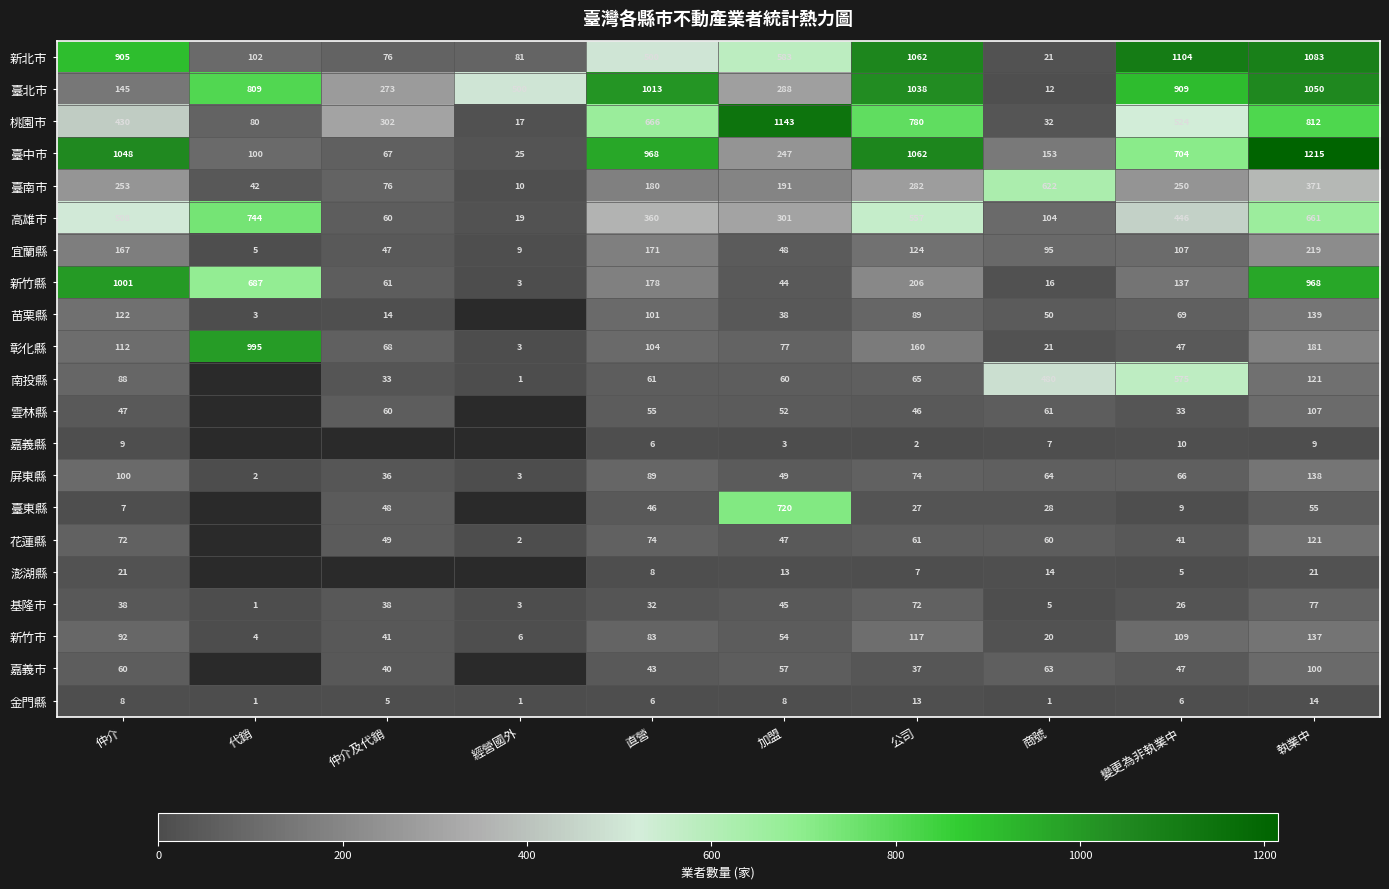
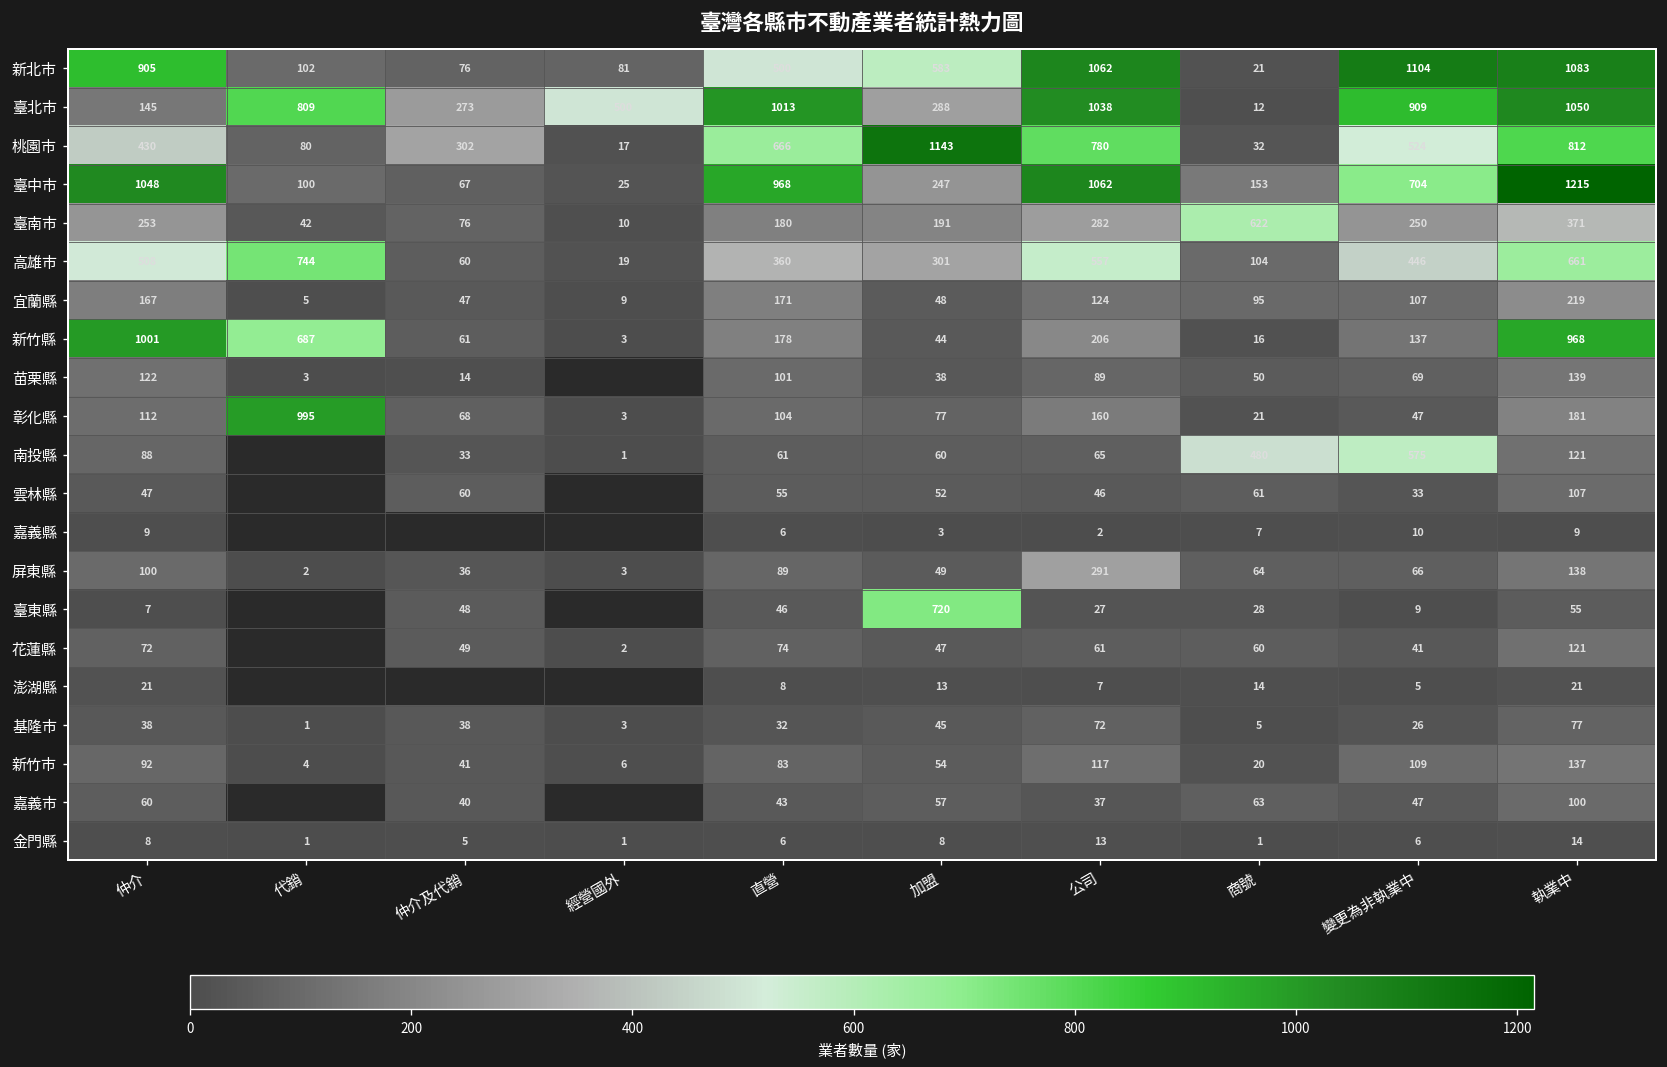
  {
    "新北市": {
      "仲介": 905,
      "代銷": 102,
      "仲介及代銷": 76,
      "經營國外": 81,
      "公司": 1062,
      "商號": 21,
      "變更為非執業中": 1104,
      "執業中": 1083
    },
    "臺北市": {
      "仲介": 145,
      "代銷": 809,
      "仲介及代銷": 273,
      "直營": 1013,
      "加盟": 288,
      "公司": 1038,
      "商號": 12,
      "變更為非執業中": 909,
      "執業中": 1050
    },
    "桃園市": {
      "代銷": 80,
      "仲介及代銷": 302,
      "經營國外": 17,
      "直營": 666,
      "加盟": 1143,
      "公司": 780,
      "商號": 32,
      "執業中": 812
    },
    "臺中市": {
      "仲介": 1048,
      "代銷": 100,
      "仲介及代銷": 67,
      "經營國外": 25,
      "直營": 968,
      "加盟": 247,
      "公司": 1062,
      "商號": 153,
      "變更為非執業中": 704,
      "執業中": 1215
    },
    "臺南市": {
      "仲介": 253,
      "代銷": 42,
      "仲介及代銷": 76,
      "經營國外": 10,
      "直營": 180,
      "加盟": 191,
      "公司": 282,
      "商號": 622,
      "變更為非執業中": 250
    },
    "高雄市": {
      "代銷": 744,
      "仲介及代銷": 60,
      "經營國外": 19,
      "加盟": 301,
      "商號": 104,
      "執業中": 661
    },
    "宜蘭縣": {
      "仲介": 167,
      "代銷": 5,
      "仲介及代銷": 47,
      "經營國外": 9,
      "直營": 171,
      "加盟": 48,
      "公司": 124,
      "商號": 95,
      "變更為非執業中": 107,
      "執業中": 219
    },
    "新竹縣": {
      "仲介": 1001,
      "代銷": 687,
      "仲介及代銷": 61,
      "經營國外": 3,
      "直營": 178,
      "加盟": 44,
      "公司": 206,
      "商號": 16,
      "變更為非執業中": 137,
      "執業中": 968
    },
    "苗栗縣": {
      "仲介": 122,
      "代銷": 3,
      "仲介及代銷": 14,
      "直營": 101,
      "加盟": 38,
      "公司": 89,
      "商號": 50,
      "變更為非執業中": 69,
      "執業中": 139
    },
    "彰化縣": {
      "仲介": 112,
      "代銷": 995,
      "仲介及代銷": 68,
      "經營國外": 3,
      "直營": 104,
      "加盟": 77,
      "公司": 160,
      "商號": 21,
      "變更為非執業中": 47,
      "執業中": 181
    },
    "南投縣": {
      "仲介": 88,
      "仲介及代銷": 33,
      "經營國外": 1,
      "直營": 61,
      "加盟": 60,
      "公司": 65,
      "執業中": 121
    },
    "雲林縣": {
      "仲介": 47,
      "仲介及代銷": 60,
      "直營": 55,
      "加盟": 52,
      "公司": 46,
      "商號": 61,
      "變更為非執業中": 33,
      "執業中": 107
    },
    "嘉義縣": {
      "仲介": 9,
      "直營": 6,
      "加盟": 3,
      "公司": 2,
      "商號": 7,
      "變更為非執業中": 10,
      "執業中": 9
    },
    "屏東縣": {
      "仲介": 100,
      "代銷": 2,
      "仲介及代銷": 36,
      "經營國外": 3,
      "直營": 89,
      "加盟": 49,
-     "公司": 74,
+     "公司": 291,
      "商號": 64,
      "變更為非執業中": 66,
      "執業中": 138
    },
    "臺東縣": {
      "仲介": 7,
      "仲介及代銷": 48,
      "直營": 46,
      "加盟": 720,
      "公司": 27,
      "商號": 28,
      "變更為非執業中": 9,
      "執業中": 55
    },
    "花蓮縣": {
      "仲介": 72,
      "仲介及代銷": 49,
      "經營國外": 2,
      "直營": 74,
      "加盟": 47,
      "公司": 61,
      "商號": 60,
      "變更為非執業中": 41,
      "執業中": 121
    },
    "澎湖縣": {
      "仲介": 21,
      "直營": 8,
      "加盟": 13,
      "公司": 7,
      "商號": 14,
      "變更為非執業中": 5,
      "執業中": 21
    },
    "基隆市": {
      "仲介": 38,
      "代銷": 1,
      "仲介及代銷": 38,
      "經營國外": 3,
      "直營": 32,
      "加盟": 45,
      "公司": 72,
      "商號": 5,
      "變更為非執業中": 26,
      "執業中": 77
    },
    "新竹市": {
      "仲介": 92,
      "代銷": 4,
      "仲介及代銷": 41,
      "經營國外": 6,
      "直營": 83,
      "加盟": 54,
      "公司": 117,
      "商號": 20,
      "變更為非執業中": 109,
      "執業中": 137
    },
    "嘉義市": {
      "仲介": 60,
      "仲介及代銷": 40,
      "直營": 43,
      "加盟": 57,
      "公司": 37,
      "商號": 63,
      "變更為非執業中": 47,
      "執業中": 100
    },
    "金門縣": {
      "仲介": 8,
      "代銷": 1,
      "仲介及代銷": 5,
      "經營國外": 1,
      "直營": 6,
      "加盟": 8,
      "公司": 13,
      "商號": 1,
      "變更為非執業中": 6,
      "執業中": 14
    }
  }
